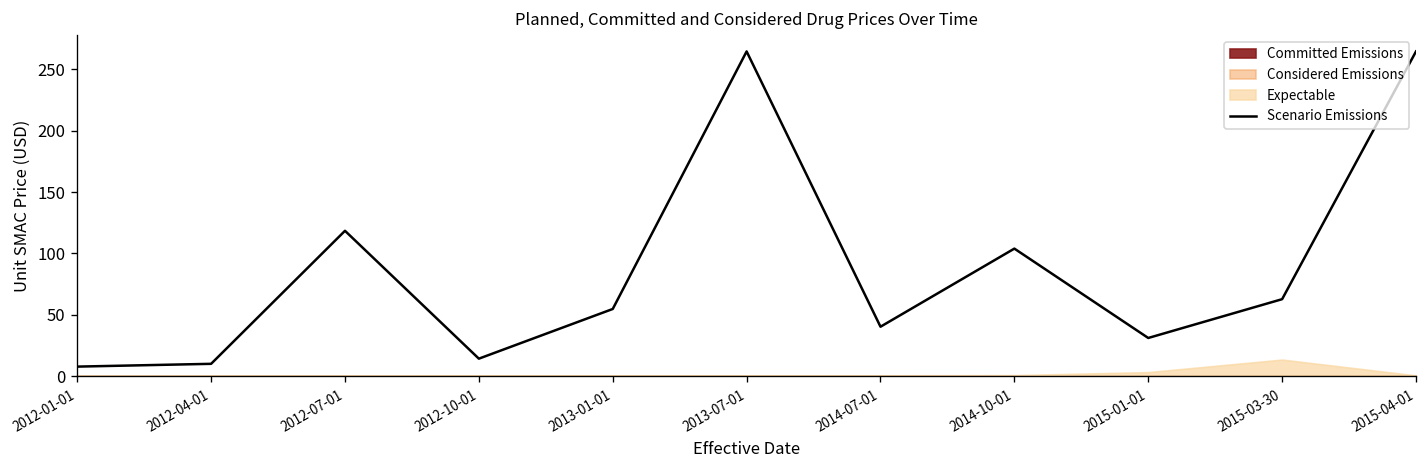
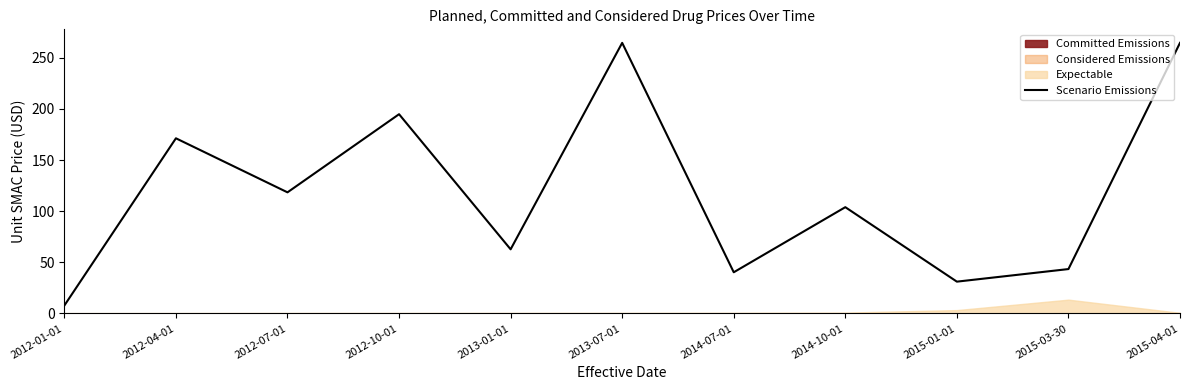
  {
    "Scenario Emissions": {
      "2012-01-01": 8,
-     "2012-04-01": 10,
+     "2012-04-01": 171,
      "2012-07-01": 118,
-     "2012-10-01": 14,
-     "2013-01-01": 55,
+     "2012-10-01": 195,
+     "2013-01-01": 63,
      "2013-07-01": 264,
      "2014-07-01": 40,
      "2014-10-01": 104,
      "2015-01-01": 31,
-     "2015-03-30": 63,
+     "2015-03-30": 43,
      "2015-04-01": 264
    }
  }
